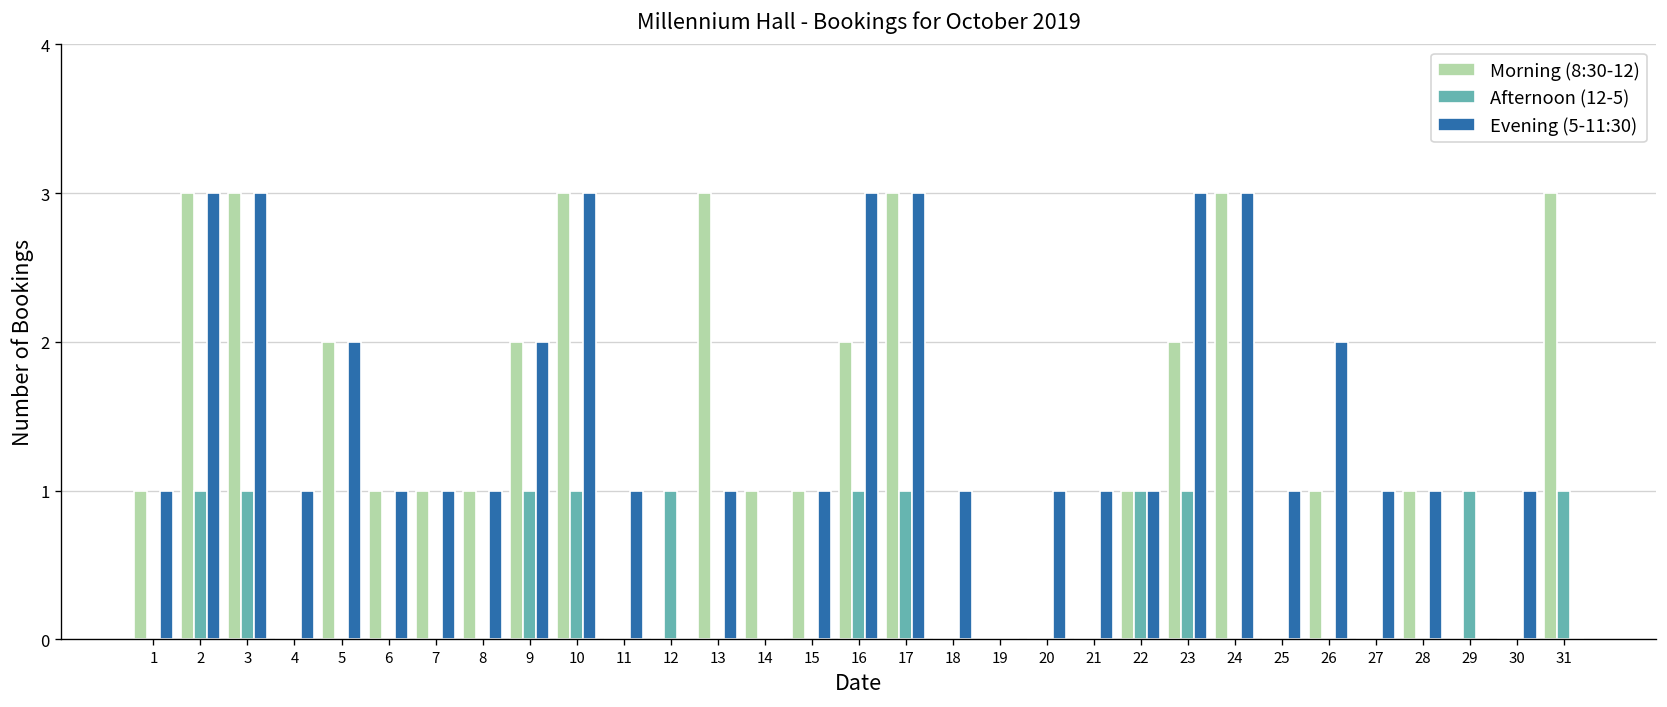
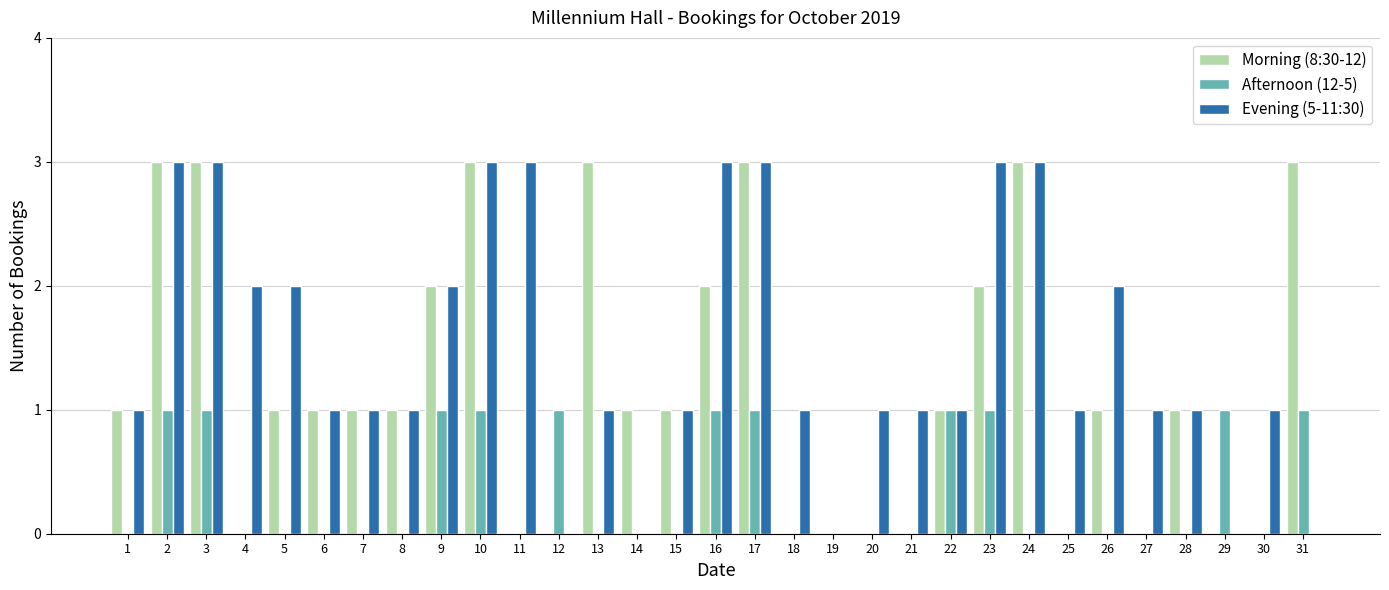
  {
    "Morning (8:30-12)": {
      "1": 1,
      "2": 3,
      "3": 3,
      "4": 0,
-     "5": 2,
+     "5": 1,
      "6": 1,
      "7": 1,
      "8": 1,
      "9": 2,
      "10": 3,
      "11": 0,
      "12": 0,
      "13": 3,
      "14": 1,
      "15": 1,
      "16": 2,
      "17": 3,
      "18": 0,
      "19": 0,
      "20": 0,
      "21": 0,
      "22": 1,
      "23": 2,
      "24": 3,
      "25": 0,
      "26": 1,
      "27": 0,
      "28": 1,
      "29": 0,
      "30": 0,
      "31": 3
    },
    "Afternoon (12-5)": {
      "1": 0,
      "2": 1,
      "3": 1,
      "4": 0,
      "5": 0,
      "6": 0,
      "7": 0,
      "8": 0,
      "9": 1,
      "10": 1,
      "11": 0,
      "12": 1,
      "13": 0,
      "14": 0,
      "15": 0,
      "16": 1,
      "17": 1,
      "18": 0,
      "19": 0,
      "20": 0,
      "21": 0,
      "22": 1,
      "23": 1,
      "24": 0,
      "25": 0,
      "26": 0,
      "27": 0,
      "28": 0,
      "29": 1,
      "30": 0,
      "31": 1
    },
    "Evening (5-11:30)": {
      "1": 1,
      "2": 3,
      "3": 3,
-     "4": 1,
+     "4": 2,
      "5": 2,
      "6": 1,
      "7": 1,
      "8": 1,
      "9": 2,
      "10": 3,
-     "11": 1,
+     "11": 3,
      "12": 0,
      "13": 1,
      "14": 0,
      "15": 1,
      "16": 3,
      "17": 3,
      "18": 1,
      "19": 0,
      "20": 1,
      "21": 1,
      "22": 1,
      "23": 3,
      "24": 3,
      "25": 1,
      "26": 2,
      "27": 1,
      "28": 1,
      "29": 0,
      "30": 1,
      "31": 0
    }
  }
